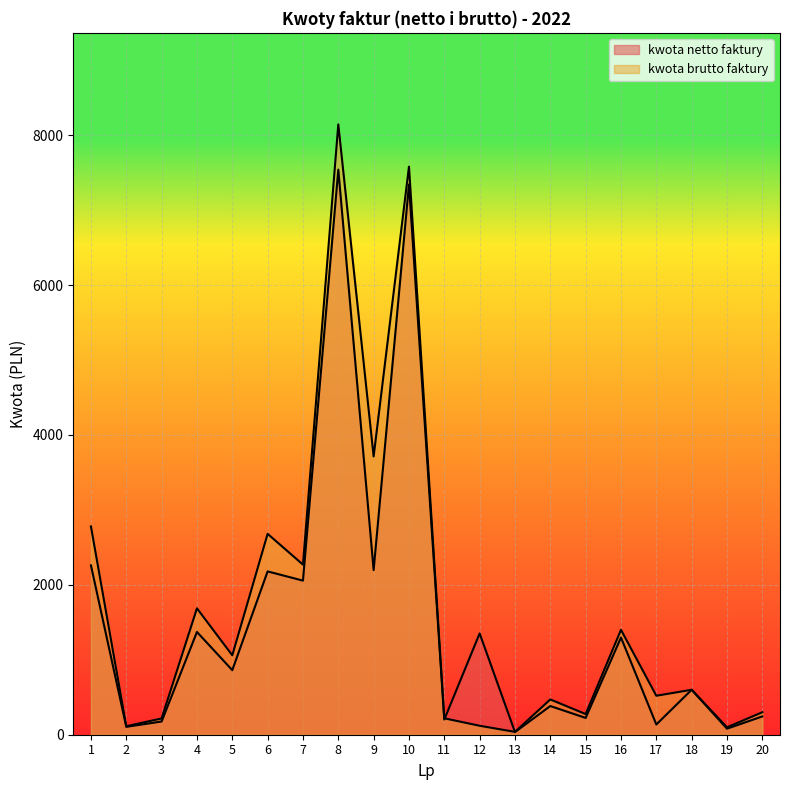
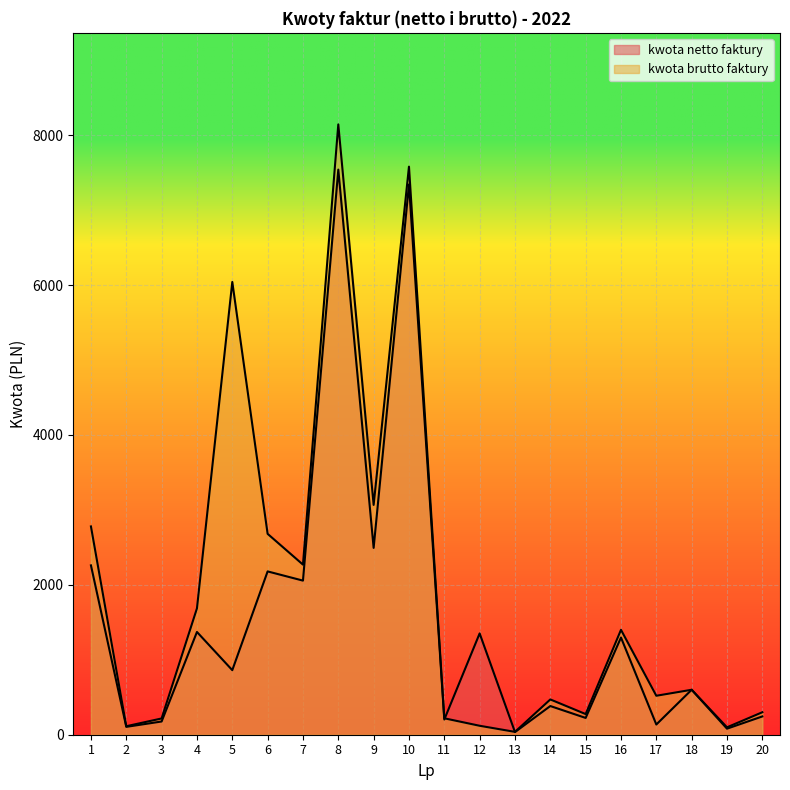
  {
    "kwota netto faktury": {
      "1": 2300,
      "3": 200,
      "4": 1400,
      "5": 900,
      "6": 2200,
      "7": 2100,
      "8": 7500,
-     "9": 2200,
+     "9": 2500,
      "10": 7300,
      "12": 1400,
      "14": 400,
      "15": 200,
      "16": 1300,
      "17": 100,
      "20": 200
    },
    "kwota brutto faktury": {
      "1": 2800,
      "3": 200,
      "4": 1700,
-     "5": 1100,
+     "5": 6000,
      "6": 2700,
      "7": 2300,
      "8": 8100,
-     "9": 3700,
+     "9": 3100,
      "10": 7600,
      "12": 100,
      "14": 500,
      "15": 300,
      "16": 1400,
      "17": 500,
      "20": 300
    }
  }
